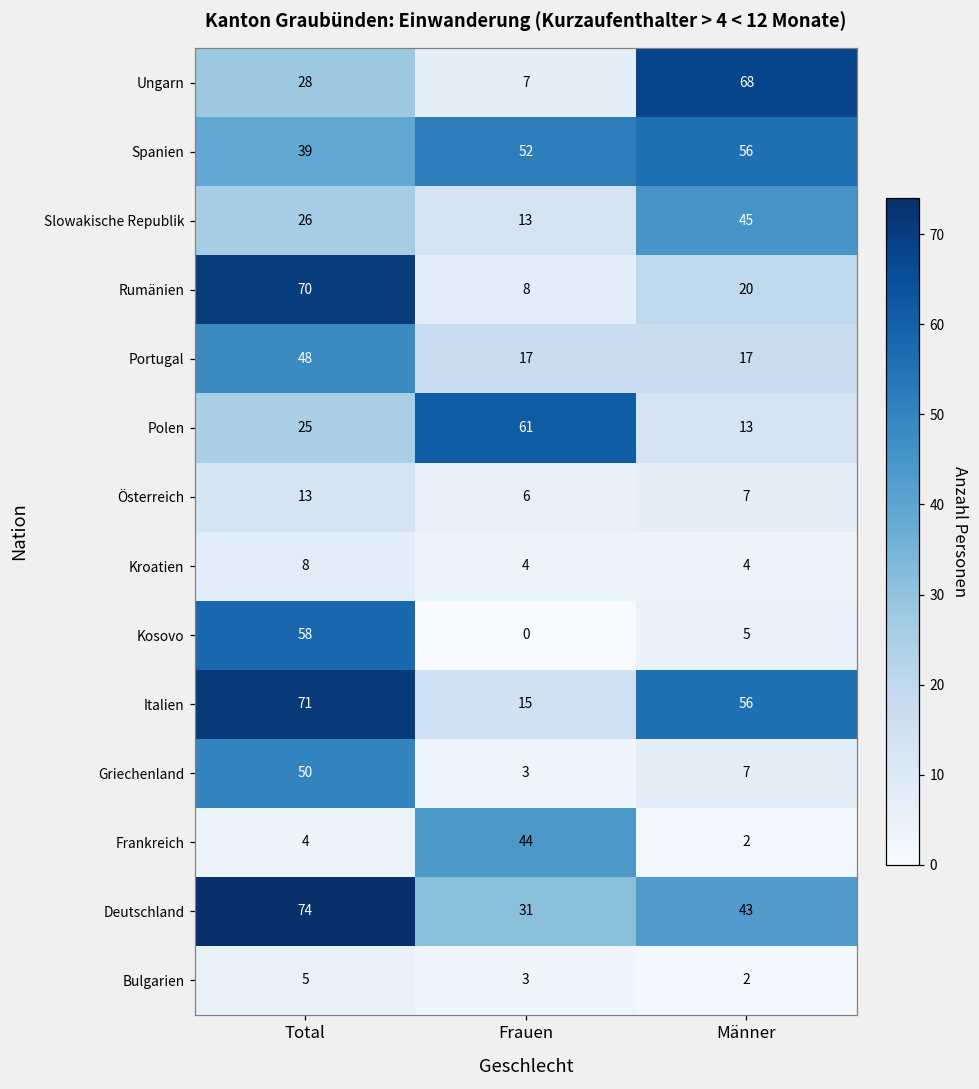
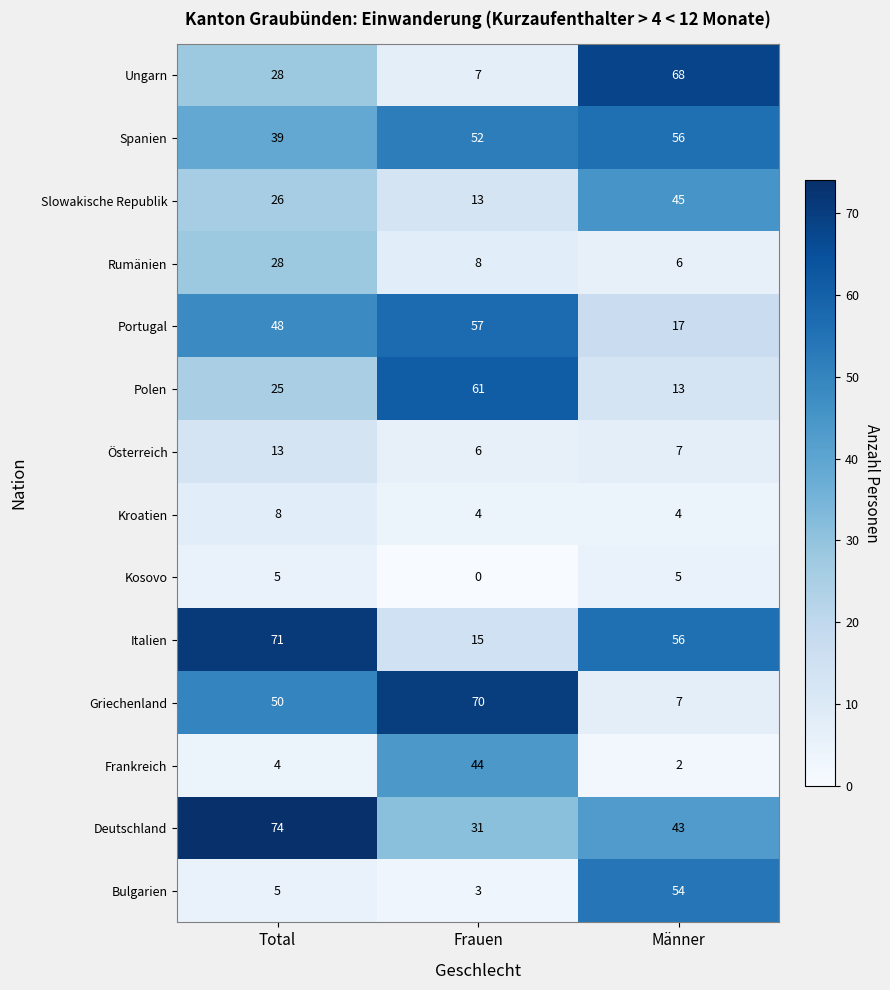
  {
    "Ungarn": {
      "Total": 28,
      "Frauen": 7,
      "Männer": 68
    },
    "Spanien": {
      "Total": 39,
      "Frauen": 52,
      "Männer": 56
    },
    "Slowakische Republik": {
      "Total": 26,
      "Frauen": 13,
      "Männer": 45
    },
    "Rumänien": {
-     "Total": 70,
+     "Total": 28,
      "Frauen": 8,
-     "Männer": 20
+     "Männer": 6
    },
    "Portugal": {
      "Total": 48,
-     "Frauen": 17,
+     "Frauen": 57,
      "Männer": 17
    },
    "Polen": {
      "Total": 25,
      "Frauen": 61,
      "Männer": 13
    },
    "Österreich": {
      "Total": 13,
      "Frauen": 6,
      "Männer": 7
    },
    "Kroatien": {
      "Total": 8,
      "Frauen": 4,
      "Männer": 4
    },
    "Kosovo": {
-     "Total": 58,
+     "Total": 5,
      "Frauen": 0,
      "Männer": 5
    },
    "Italien": {
      "Total": 71,
      "Frauen": 15,
      "Männer": 56
    },
    "Griechenland": {
      "Total": 50,
-     "Frauen": 3,
+     "Frauen": 70,
      "Männer": 7
    },
    "Frankreich": {
      "Total": 4,
      "Frauen": 44,
      "Männer": 2
    },
    "Deutschland": {
      "Total": 74,
      "Frauen": 31,
      "Männer": 43
    },
    "Bulgarien": {
      "Total": 5,
      "Frauen": 3,
-     "Männer": 2
+     "Männer": 54
    }
  }
